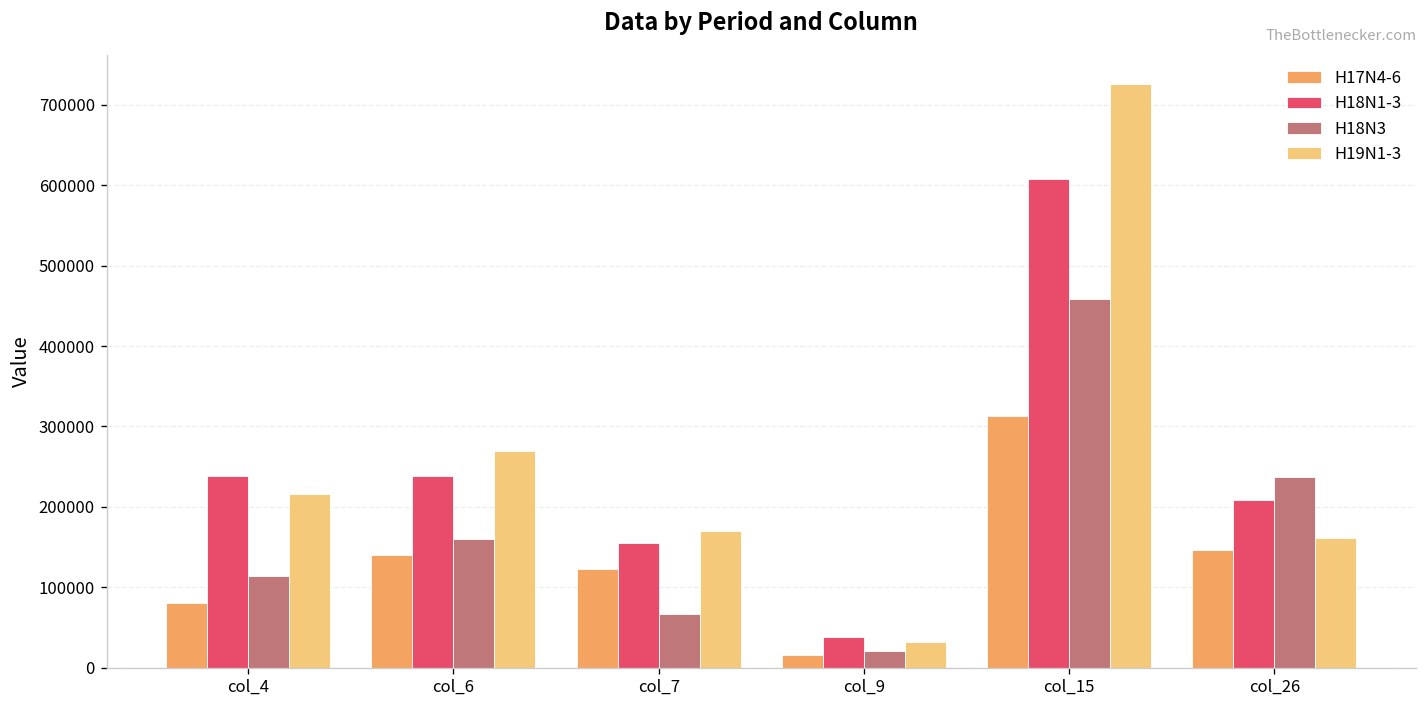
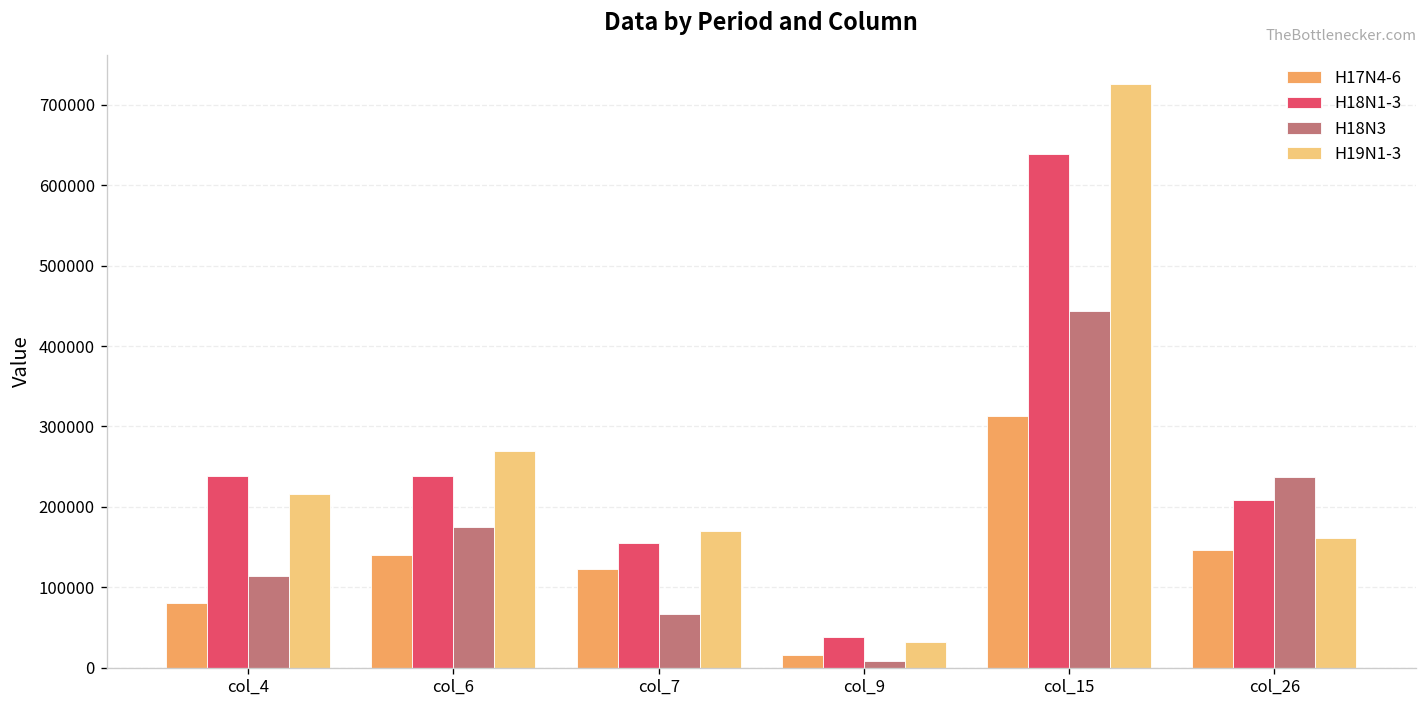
  {
    "H18N1-3": {
      "col_4": 240000,
      "col_6": 240000,
      "col_7": 150000,
      "col_9": 40000,
-     "col_15": 610000,
+     "col_15": 640000,
      "col_26": 210000
    },
    "H18N3": {
      "col_4": 110000,
-     "col_6": 160000,
+     "col_6": 170000,
      "col_7": 70000,
-     "col_9": 20000,
-     "col_15": 460000,
+     "col_9": 10000,
+     "col_15": 440000,
      "col_26": 240000
    }
  }
